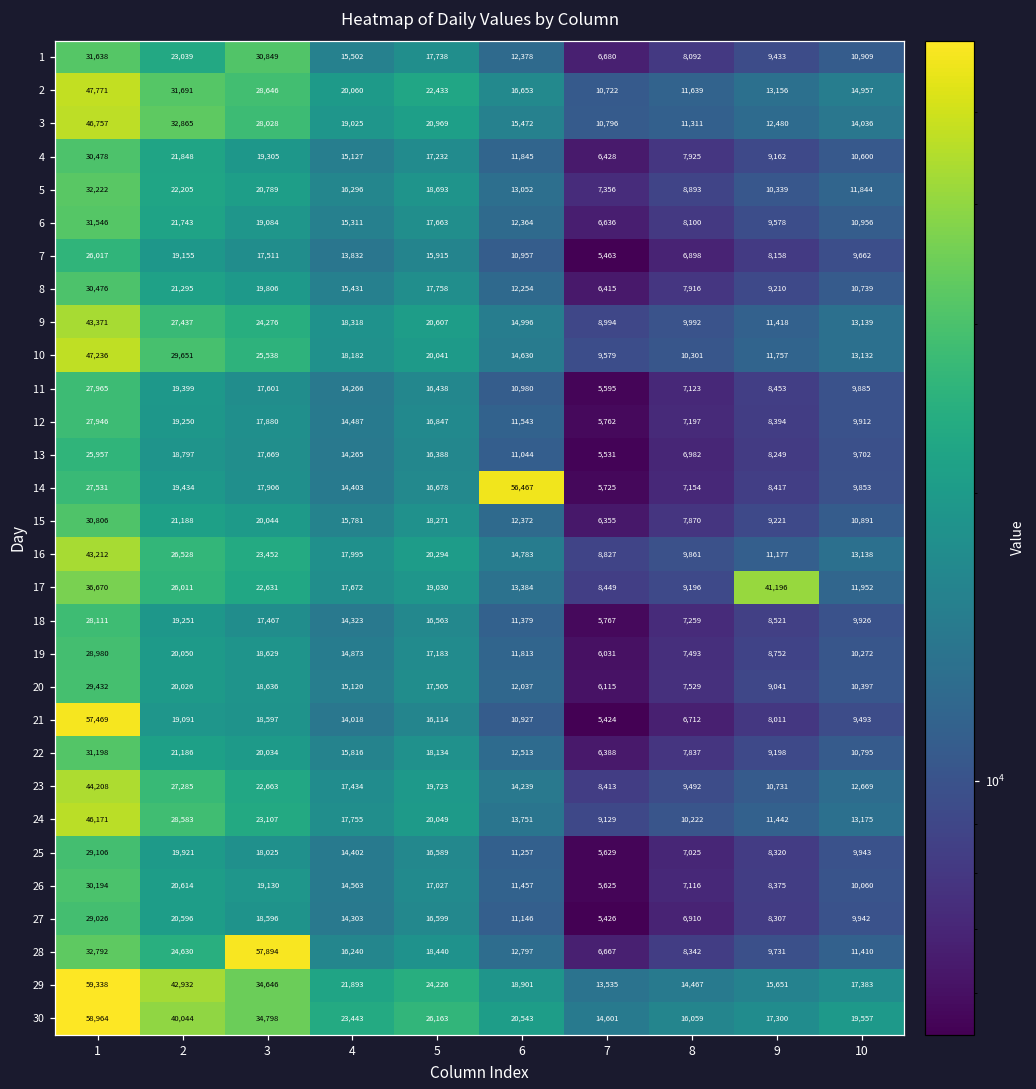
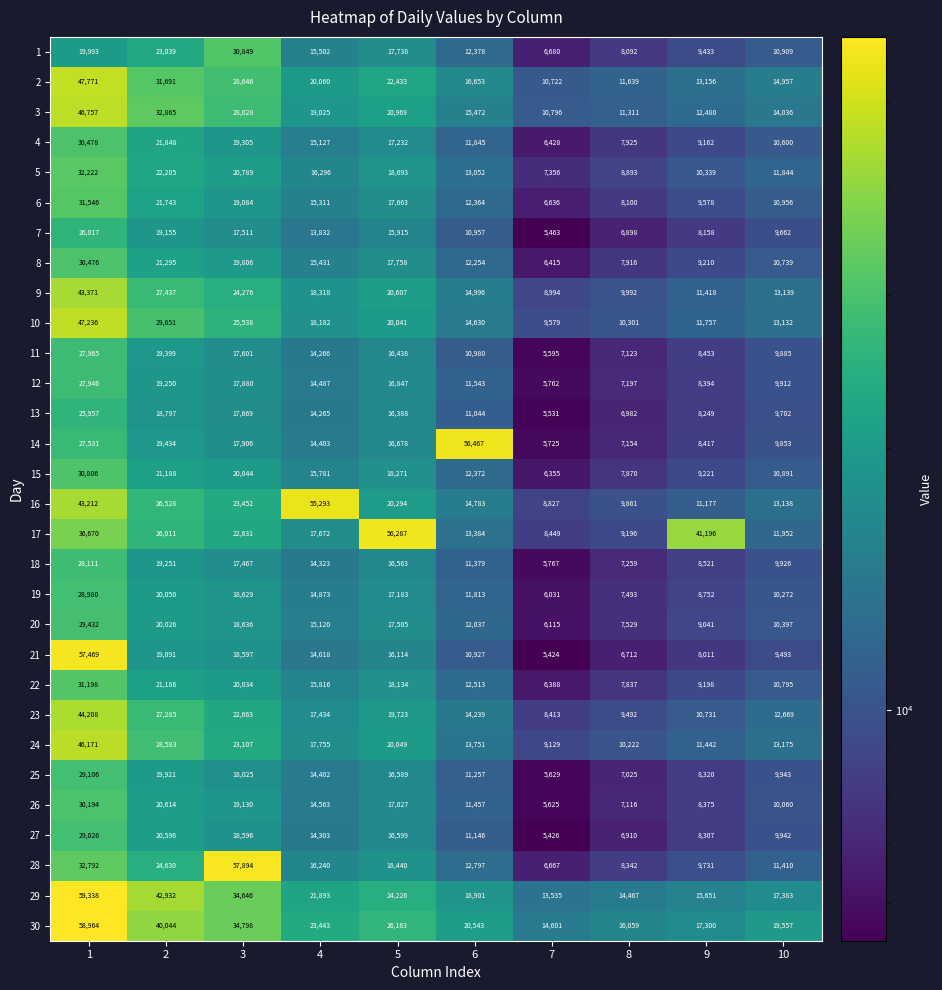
  {
    "1": {
-     "1": "31,638",
+     "1": "19,993",
      "2": "23,039",
      "3": "30,849",
      "4": "15,502",
      "5": "17,738",
      "6": "12,378",
      "7": "6,680",
      "8": "8,092",
      "9": "9,433",
      "10": "10,909"
    },
    "16": {
      "1": "43,212",
      "2": "26,528",
      "3": "23,452",
-     "4": "17,995",
+     "4": "55,293",
      "5": "20,294",
      "6": "14,783",
      "7": "8,827",
      "8": "9,861",
      "9": "11,177",
      "10": "13,138"
    },
    "17": {
      "1": "36,670",
      "2": "26,011",
      "3": "22,631",
      "4": "17,672",
-     "5": "19,030",
+     "5": "56,287",
      "6": "13,384",
      "7": "8,449",
      "8": "9,196",
      "9": "41,196",
      "10": "11,952"
    }
  }
